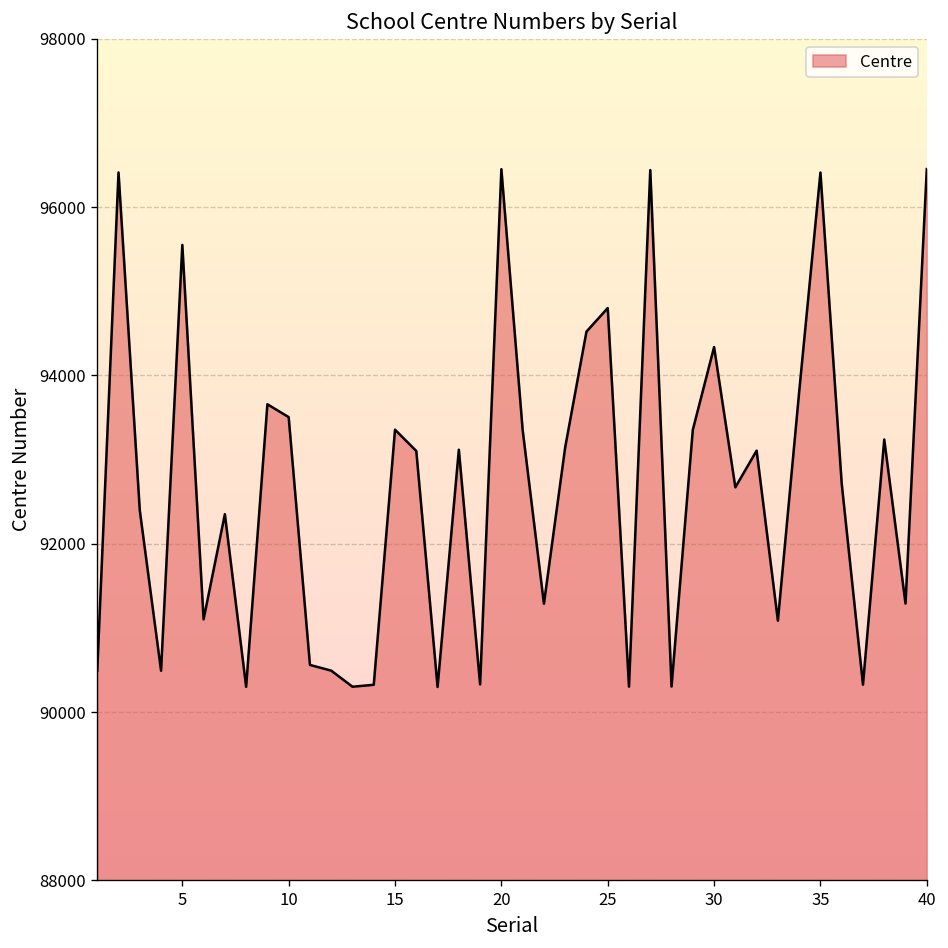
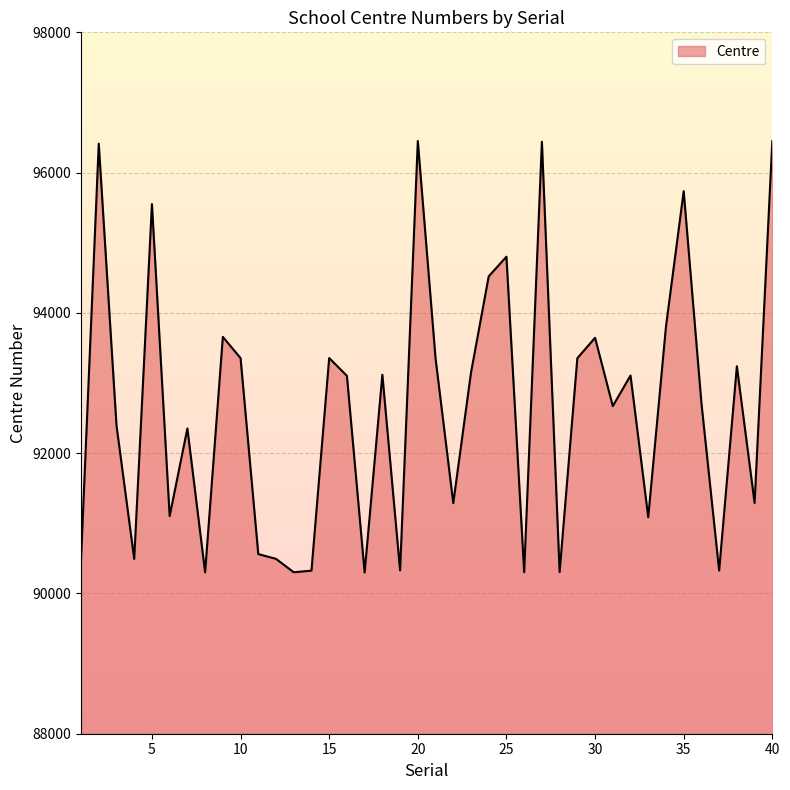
  {
    "5": 95600,
-   "10": 93500,
+   "10": 93400,
    "15": 93400,
    "20": 96500,
    "25": 94800,
-   "30": 94300,
-   "35": 96400,
+   "30": 93600,
+   "35": 95700,
    "40": 96500
  }
